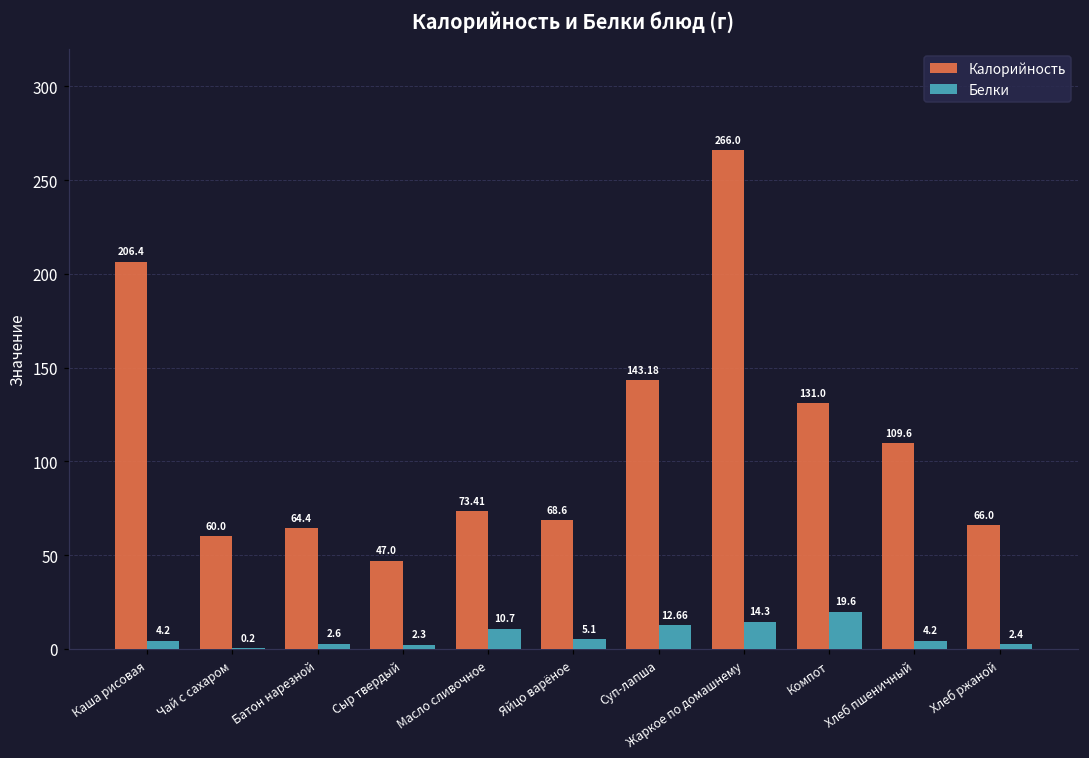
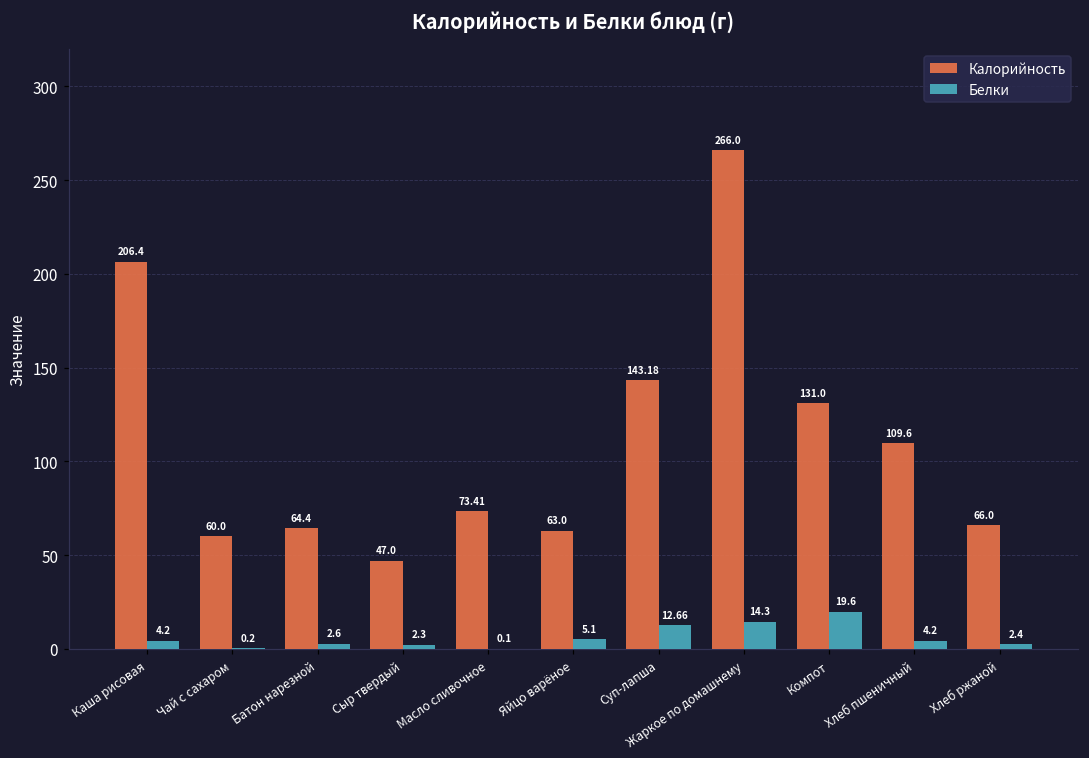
  {
    "Калорийность": {
      "Каша рисовая": 206.4,
      "Чай с сахаром": 60.0,
      "Батон нарезной": 64.4,
      "Сыр твердый": 47.0,
      "Масло сливочное": 73.41,
-     "Яйцо варёное": 68.6,
+     "Яйцо варёное": 63.0,
      "Суп-лапша": 143.18,
      "Жаркое по домашнему": 266.0,
      "Компот": 131.0,
      "Хлеб пшеничный": 109.6,
      "Хлеб ржаной": 66.0
    },
    "Белки": {
      "Каша рисовая": 4.2,
      "Чай с сахаром": 0.2,
      "Батон нарезной": 2.6,
      "Сыр твердый": 2.3,
-     "Масло сливочное": 10.7,
+     "Масло сливочное": 0.1,
      "Яйцо варёное": 5.1,
      "Суп-лапша": 12.66,
      "Жаркое по домашнему": 14.3,
      "Компот": 19.6,
      "Хлеб пшеничный": 4.2,
      "Хлеб ржаной": 2.4
    }
  }
